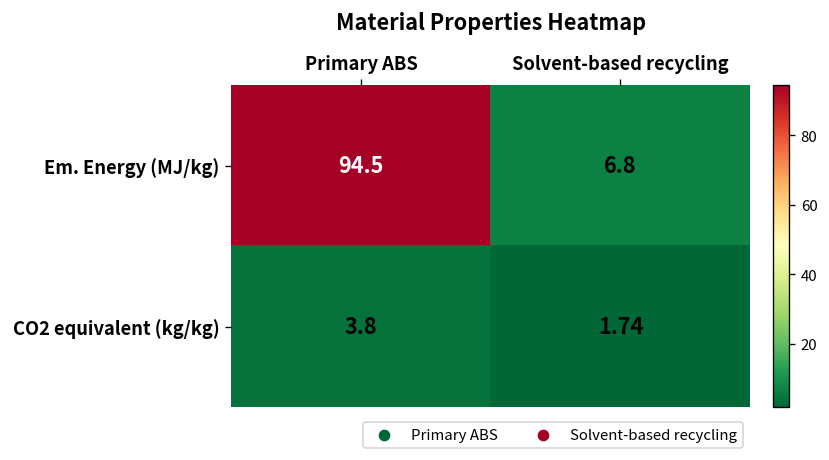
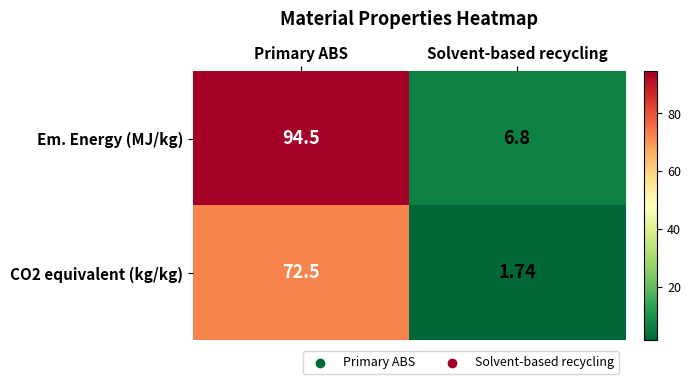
  {
    "Em. Energy (MJ/kg)": {
      "Primary ABS": 94.5,
      "Solvent-based recycling": 6.8
    },
    "CO2 equivalent (kg/kg)": {
-     "Primary ABS": 3.8,
+     "Primary ABS": 72.5,
      "Solvent-based recycling": 1.74
    }
  }
